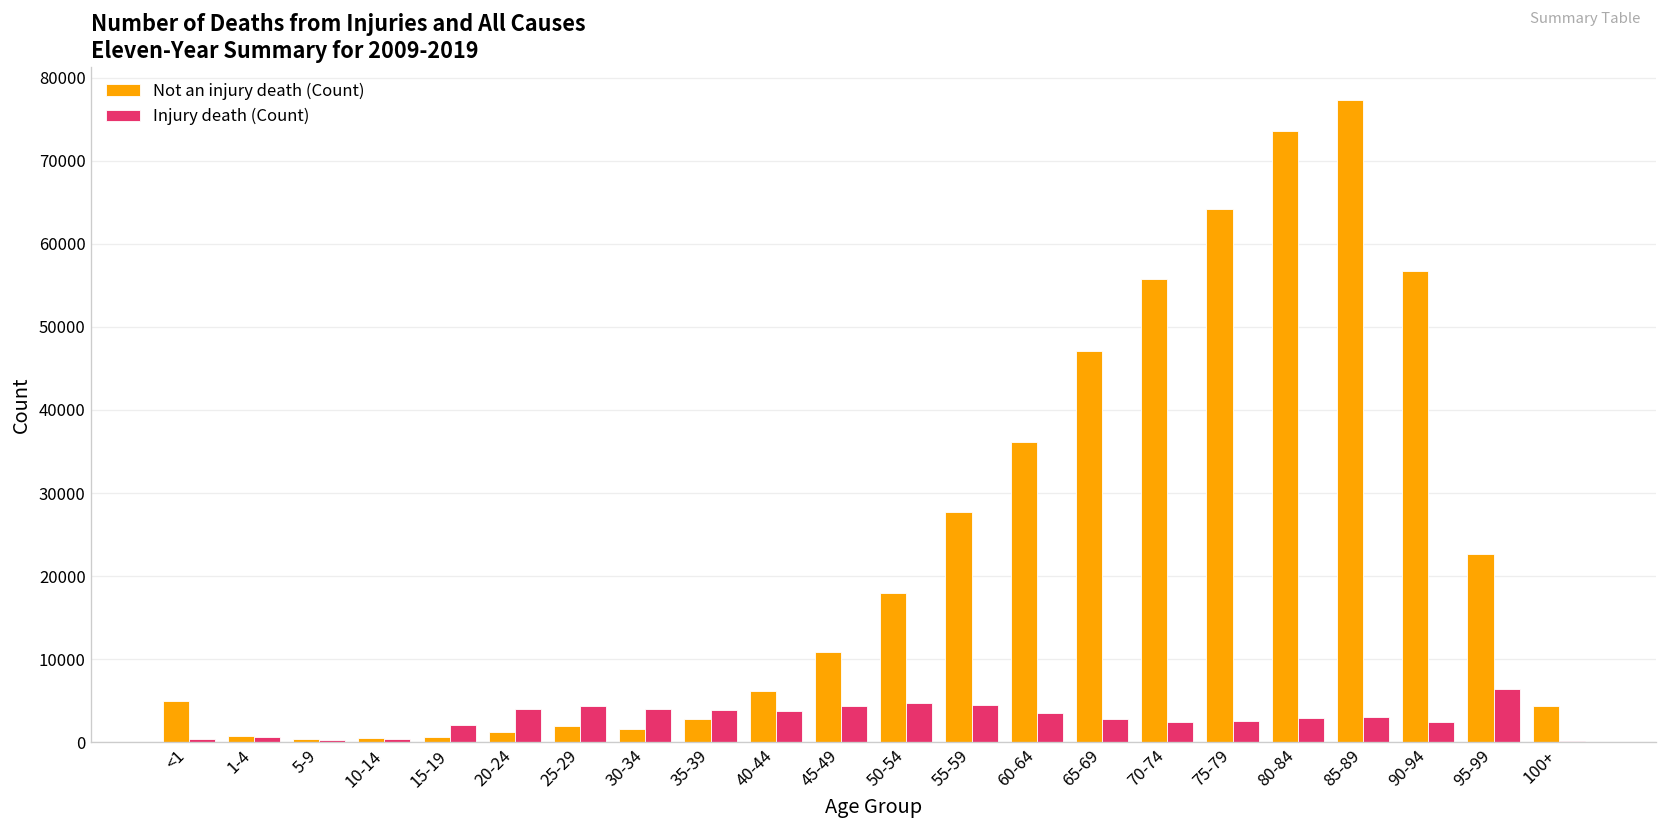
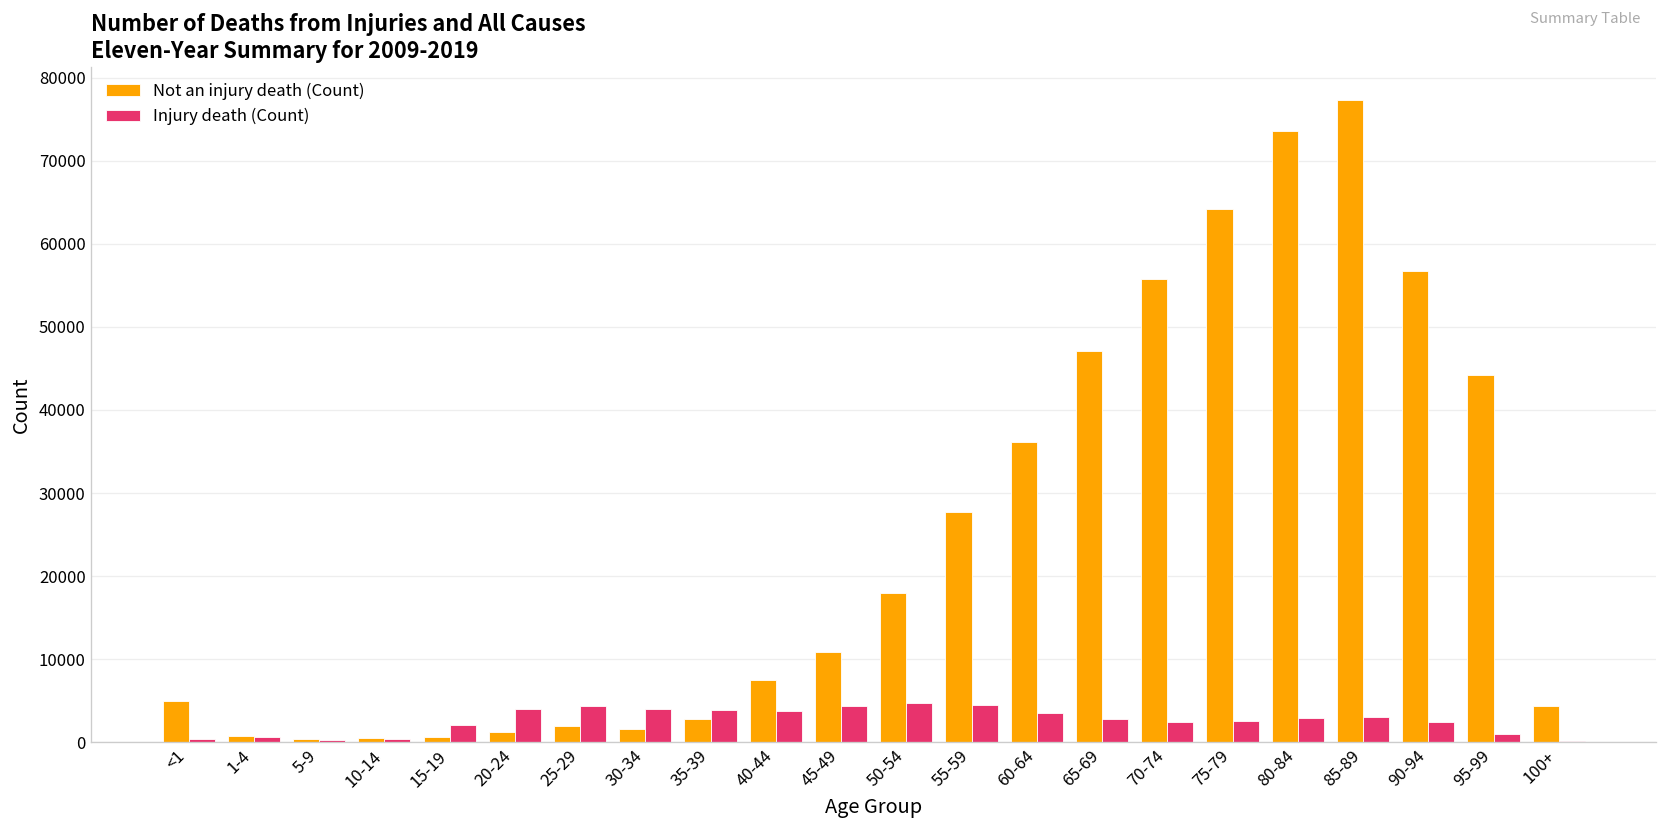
  {
    "Not an injury death (Count)": {
      "<1": 5000,
      "1-4": 1000,
      "10-14": 0,
      "15-19": 1000,
      "20-24": 1000,
      "25-29": 2000,
      "30-34": 2000,
      "35-39": 3000,
-     "40-44": 6000,
+     "40-44": 8000,
      "45-49": 11000,
      "50-54": 18000,
      "55-59": 28000,
      "60-64": 36000,
      "65-69": 47000,
      "70-74": 56000,
      "75-79": 64000,
      "80-84": 74000,
      "85-89": 77000,
      "90-94": 57000,
-     "95-99": 23000,
+     "95-99": 44000,
      "100+": 4000
    },
    "Injury death (Count)": {
      "1-4": 1000,
      "10-14": 0,
      "15-19": 2000,
      "20-24": 4000,
      "25-29": 4000,
      "30-34": 4000,
      "35-39": 4000,
      "40-44": 4000,
      "45-49": 4000,
      "50-54": 5000,
      "55-59": 4000,
      "60-64": 4000,
      "65-69": 3000,
      "70-74": 2000,
      "75-79": 3000,
      "80-84": 3000,
      "85-89": 3000,
      "90-94": 2000,
-     "95-99": 6000
+     "95-99": 1000
    }
  }
